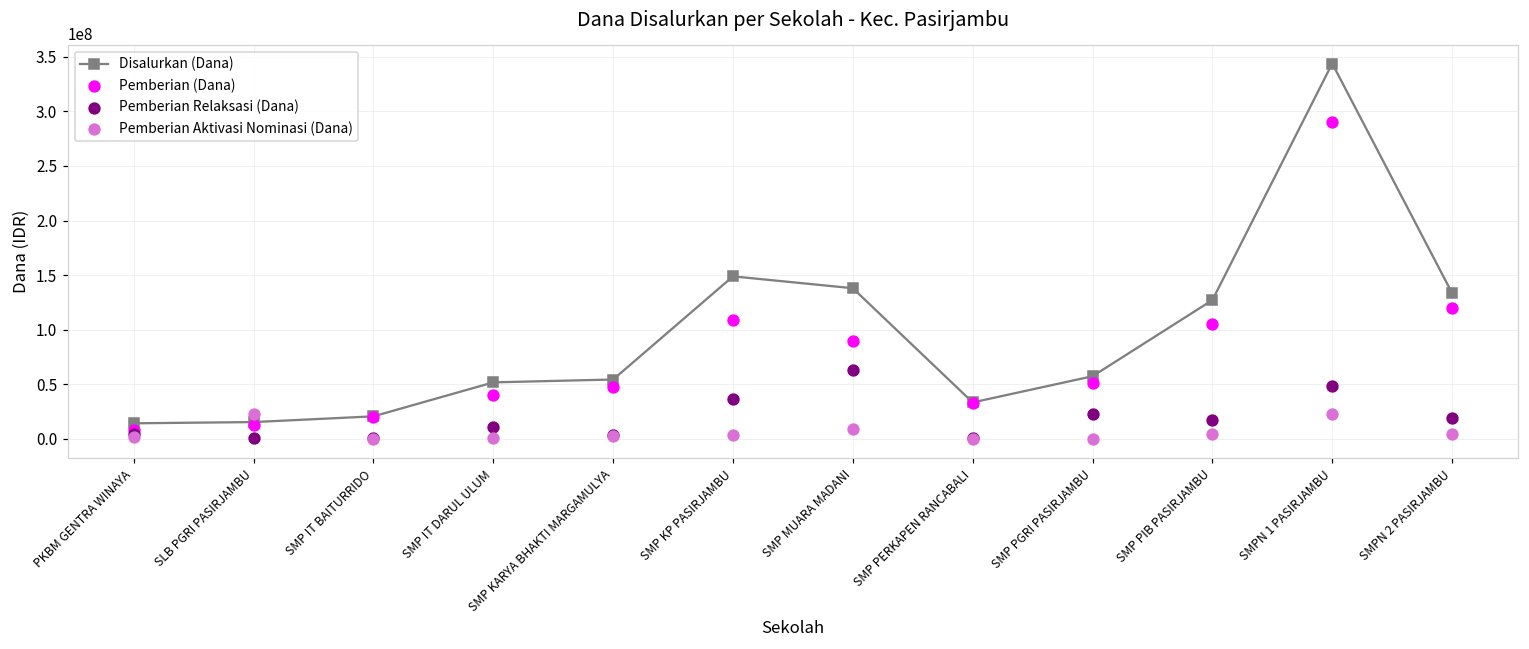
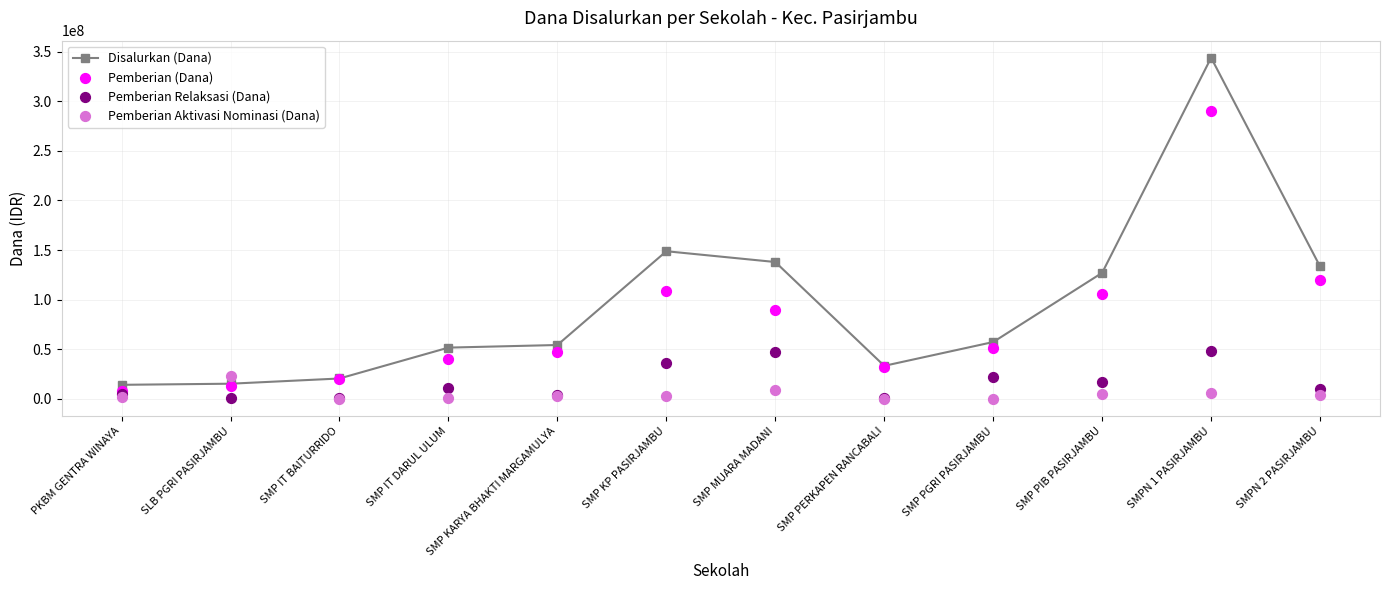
  {
    "Disalurkan (Dana)": {
      "PKBM GENTRA WINAYA": 10000000,
      "SMP IT DARUL ULUM": 50000000,
      "SMP KARYA BHAKTI MARGAMULYA": 50000000,
      "SMP KP PASIRJAMBU": 150000000,
      "SMP MUARA MADANI": 140000000,
      "SMP PGRI PASIRJAMBU": 60000000,
      "SMP PIB PASIRJAMBU": 130000000,
      "SMPN 1 PASIRJAMBU": 340000000,
      "SMPN 2 PASIRJAMBU": 130000000
    },
    "Pemberian Relaksasi (Dana)": {
-     "SMP MUARA MADANI": 60000000,
-     "SMPN 2 PASIRJAMBU": 20000000
+     "SMP MUARA MADANI": 50000000,
+     "SMPN 2 PASIRJAMBU": 10000000
    },
    "Pemberian Aktivasi Nominasi (Dana)": {
-     "SMPN 1 PASIRJAMBU": 20000000
+     "SMPN 1 PASIRJAMBU": 10000000
    }
  }
